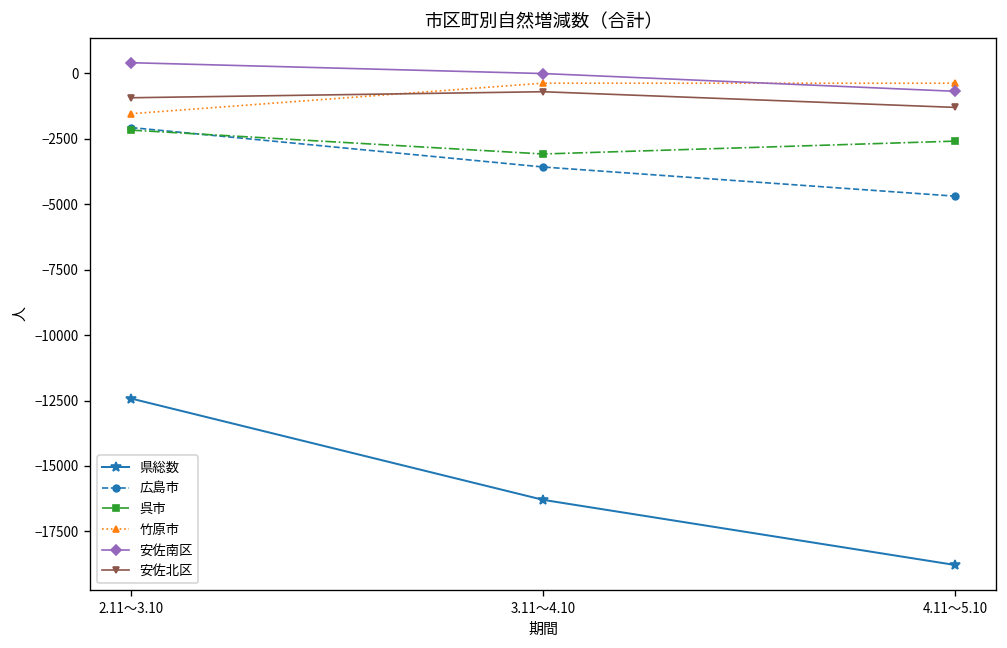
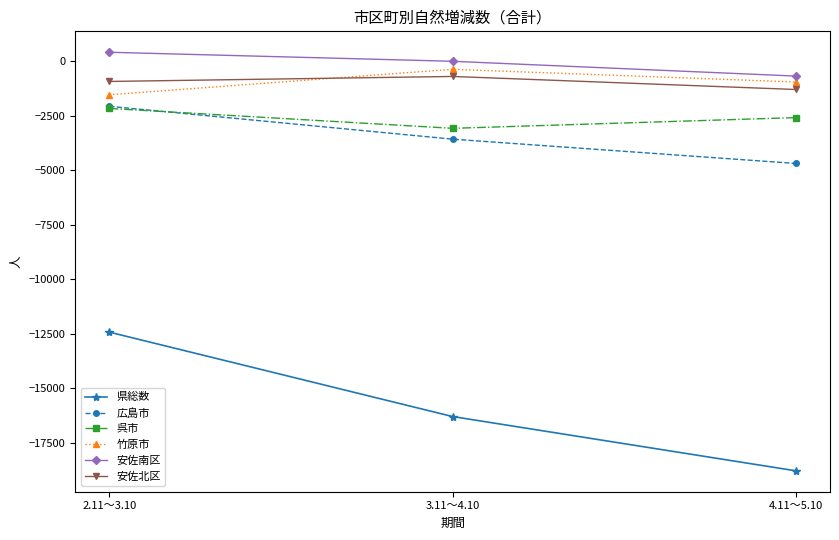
  {
    "呉市": {
      "3.11～4.10": -3100,
      "4.11～5.10": -2600
    },
    "竹原市": {
      "2.11～3.10": -1500,
      "3.11～4.10": -400,
-     "4.11～5.10": -400
+     "4.11～5.10": -1000
    },
    "安佐南区": {
      "2.11～3.10": 400,
      "3.11～4.10": 0,
      "4.11～5.10": -700
    },
    "安佐北区": {
      "2.11～3.10": -900,
      "3.11～4.10": -700,
      "4.11～5.10": -1300
    }
  }
